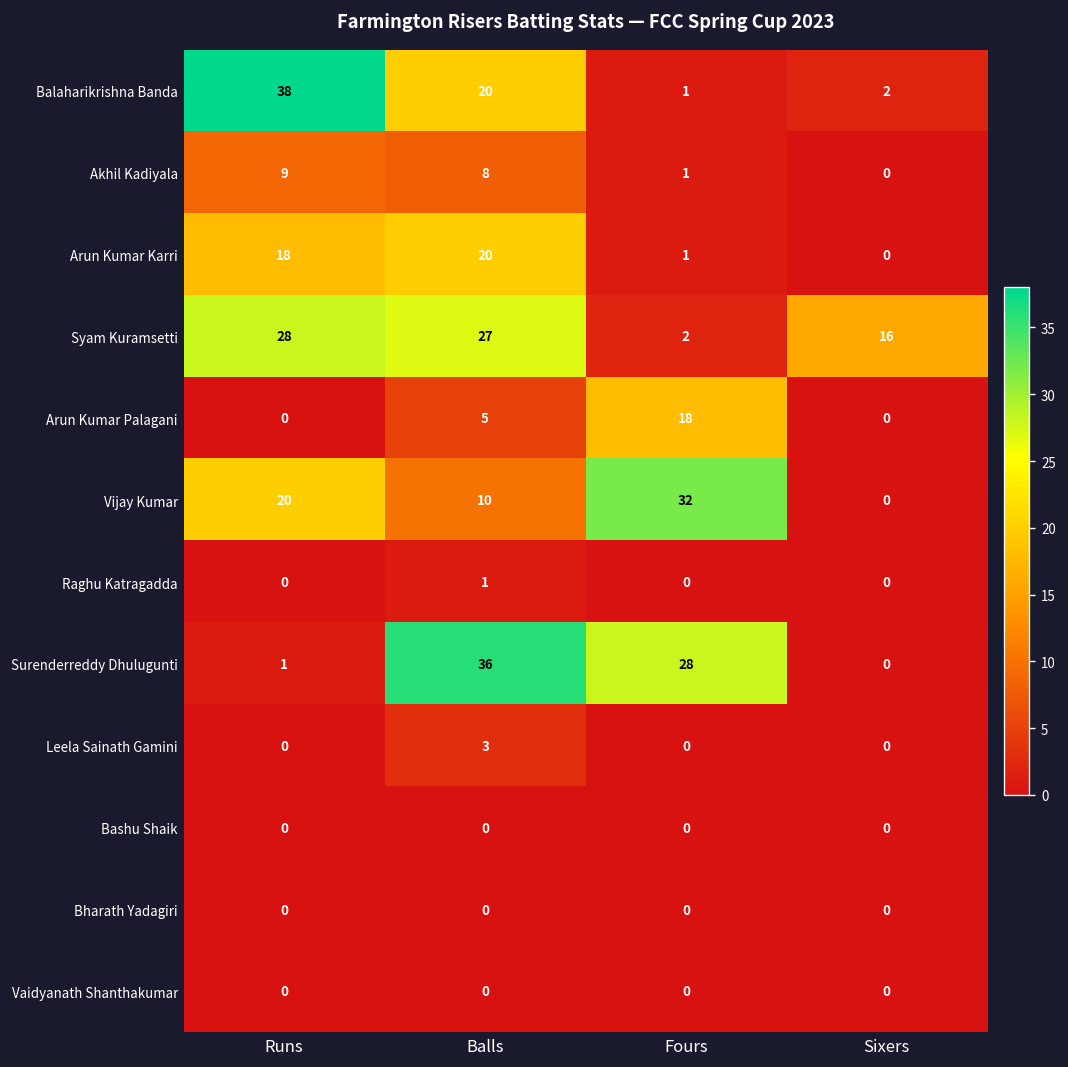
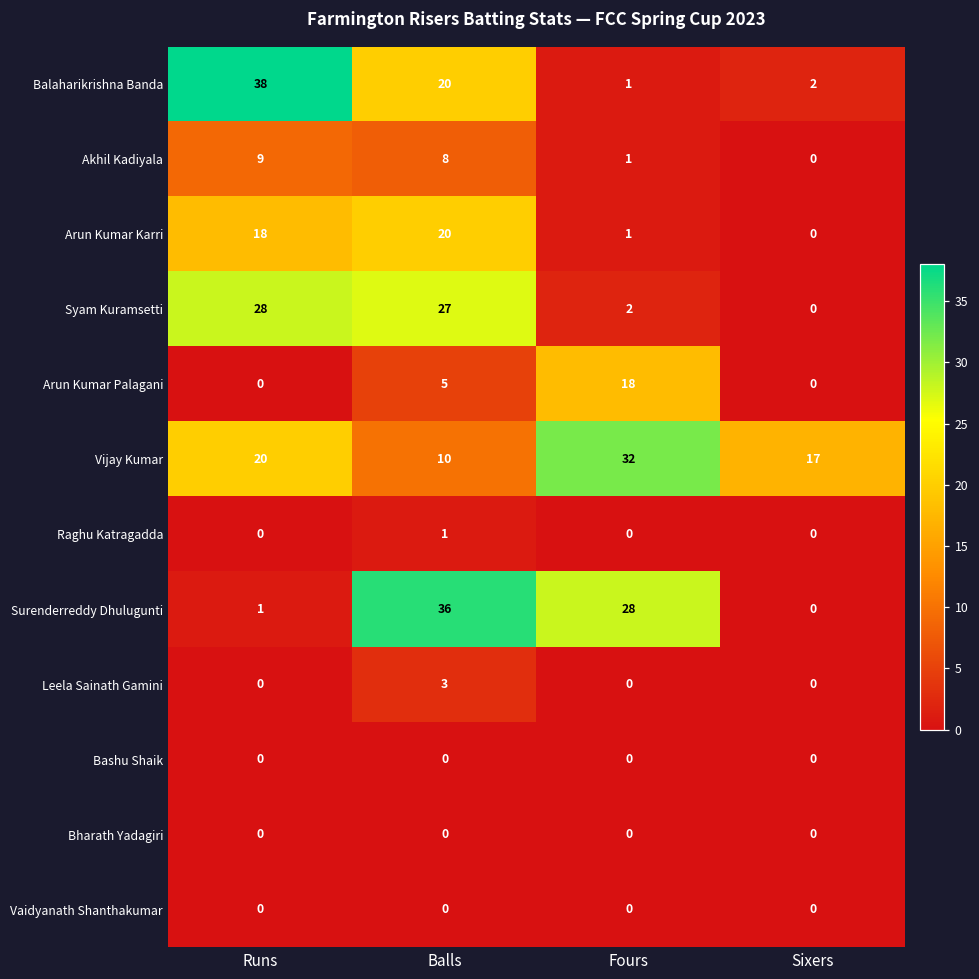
  {
    "Balaharikrishna Banda": {
      "Runs": 38,
      "Balls": 20,
      "Fours": 1,
      "Sixers": 2
    },
    "Akhil Kadiyala": {
      "Runs": 9,
      "Balls": 8,
      "Fours": 1,
      "Sixers": 0
    },
    "Arun Kumar Karri": {
      "Runs": 18,
      "Balls": 20,
      "Fours": 1,
      "Sixers": 0
    },
    "Syam Kuramsetti": {
      "Runs": 28,
      "Balls": 27,
      "Fours": 2,
-     "Sixers": 16
+     "Sixers": 0
    },
    "Arun Kumar Palagani": {
      "Runs": 0,
      "Balls": 5,
      "Fours": 18,
      "Sixers": 0
    },
    "Vijay Kumar": {
      "Runs": 20,
      "Balls": 10,
      "Fours": 32,
-     "Sixers": 0
+     "Sixers": 17
    },
    "Raghu Katragadda": {
      "Runs": 0,
      "Balls": 1,
      "Fours": 0,
      "Sixers": 0
    },
    "Surenderreddy Dhulugunti": {
      "Runs": 1,
      "Balls": 36,
      "Fours": 28,
      "Sixers": 0
    },
    "Leela Sainath Gamini": {
      "Runs": 0,
      "Balls": 3,
      "Fours": 0,
      "Sixers": 0
    },
    "Bashu Shaik": {
      "Runs": 0,
      "Balls": 0,
      "Fours": 0,
      "Sixers": 0
    },
    "Bharath Yadagiri": {
      "Runs": 0,
      "Balls": 0,
      "Fours": 0,
      "Sixers": 0
    },
    "Vaidyanath Shanthakumar": {
      "Runs": 0,
      "Balls": 0,
      "Fours": 0,
      "Sixers": 0
    }
  }
